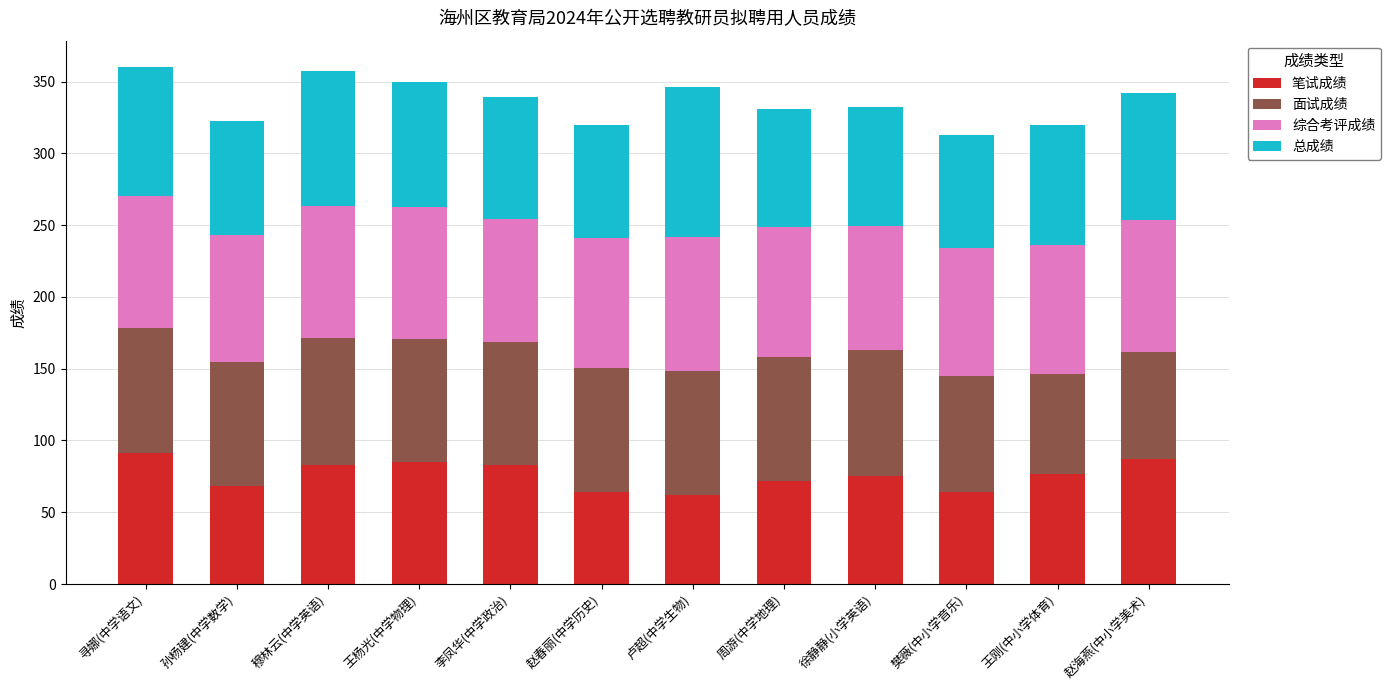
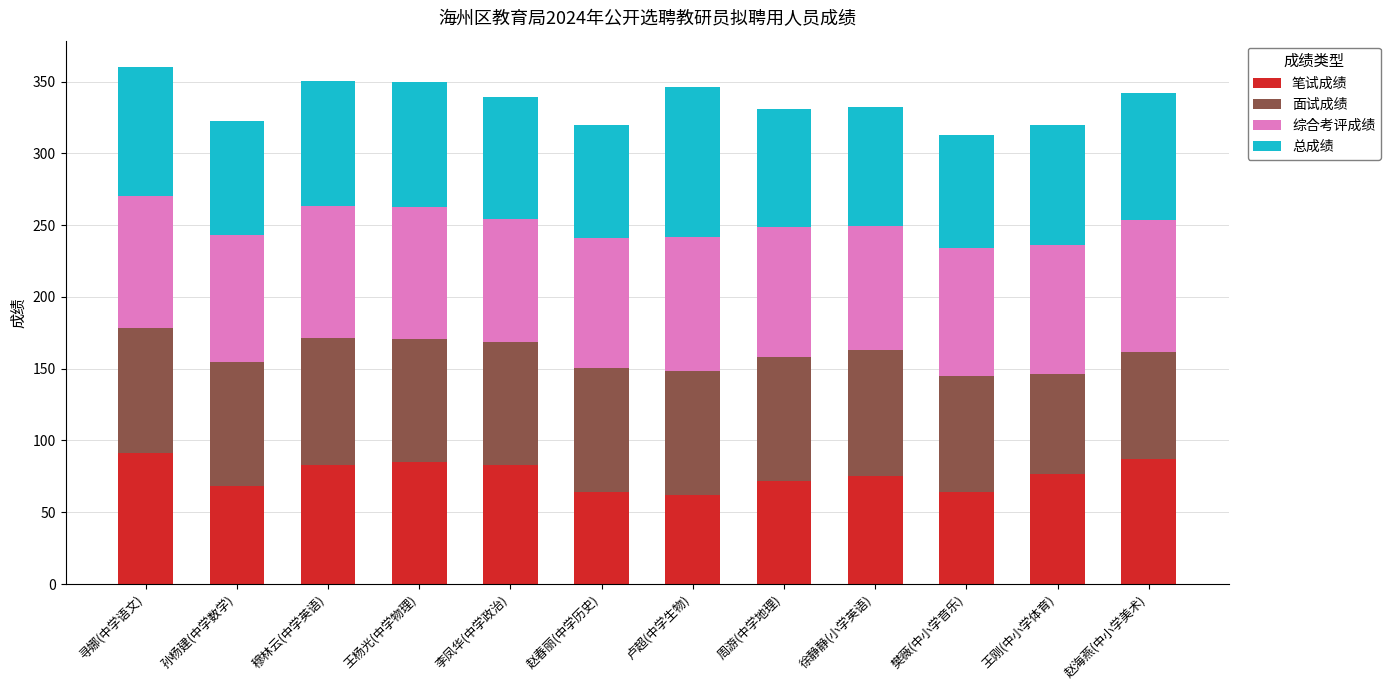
  {
    "笔试成绩": {
      "寻娜(中学语文)": 91,
      "孙杨建(中学数学)": 68,
      "穆林云(中学英语)": 83,
      "王杨光(中学物理)": 85,
      "李凤华(中学政治)": 83,
      "赵春丽(中学历史)": 64,
      "卢超(中学生物)": 62,
      "周游(中学地理)": 72,
      "徐静静(小学英语)": 76,
      "樊薇(中小学音乐)": 64,
      "王刚(中小学体育)": 77,
      "赵海燕(中小学美术)": 87
    },
    "面试成绩": {
      "寻娜(中学语文)": 87,
      "孙杨建(中学数学)": 87,
      "穆林云(中学英语)": 88,
      "王杨光(中学物理)": 85,
      "李凤华(中学政治)": 86,
      "赵春丽(中学历史)": 86,
      "卢超(中学生物)": 87,
      "周游(中学地理)": 86,
      "徐静静(小学英语)": 87,
      "樊薇(中小学音乐)": 81,
      "王刚(中小学体育)": 69,
      "赵海燕(中小学美术)": 74
    },
    "综合考评成绩": {
      "寻娜(中学语文)": 92,
      "孙杨建(中学数学)": 88,
      "穆林云(中学英语)": 92,
      "王杨光(中学物理)": 92,
      "李凤华(中学政治)": 86,
      "赵春丽(中学历史)": 91,
      "卢超(中学生物)": 93,
      "周游(中学地理)": 91,
      "徐静静(小学英语)": 87,
      "樊薇(中小学音乐)": 89,
      "王刚(中小学体育)": 90,
      "赵海燕(中小学美术)": 92
    },
    "总成绩": {
      "寻娜(中学语文)": 90,
      "孙杨建(中学数学)": 80,
-     "穆林云(中学英语)": 94,
+     "穆林云(中学英语)": 87,
      "王杨光(中学物理)": 87,
      "李凤华(中学政治)": 85,
      "赵春丽(中学历史)": 79,
      "卢超(中学生物)": 105,
      "周游(中学地理)": 82,
      "徐静静(小学英语)": 82,
      "樊薇(中小学音乐)": 79,
      "王刚(中小学体育)": 84,
      "赵海燕(中小学美术)": 89
    }
  }
